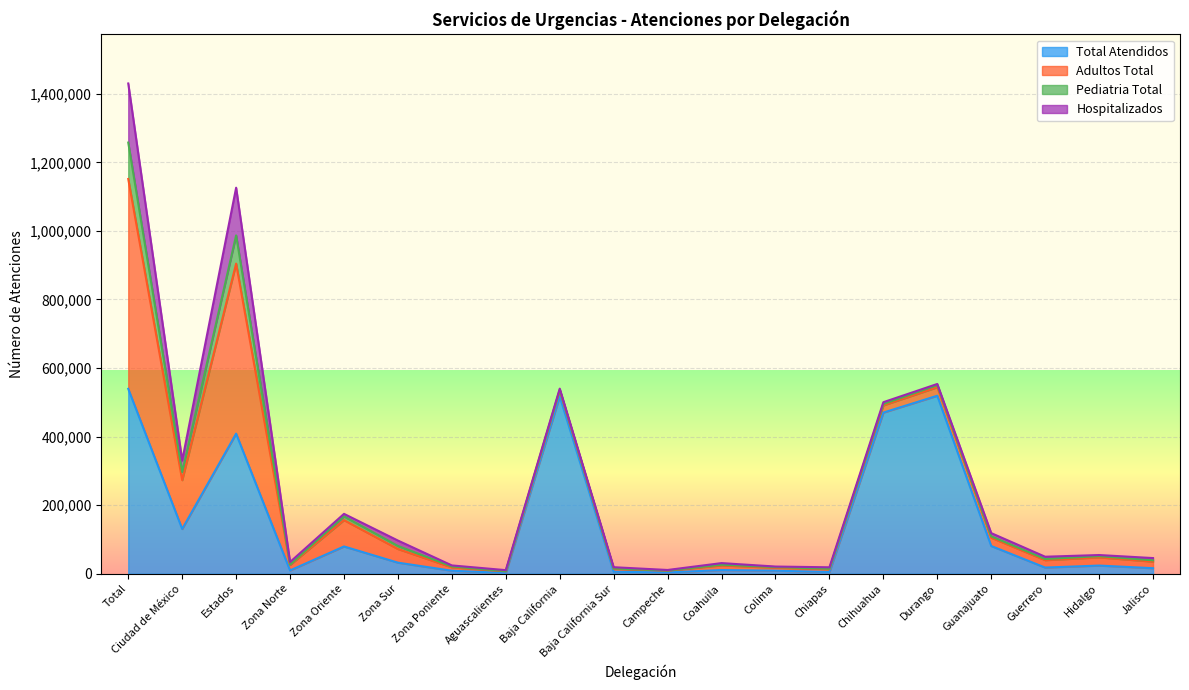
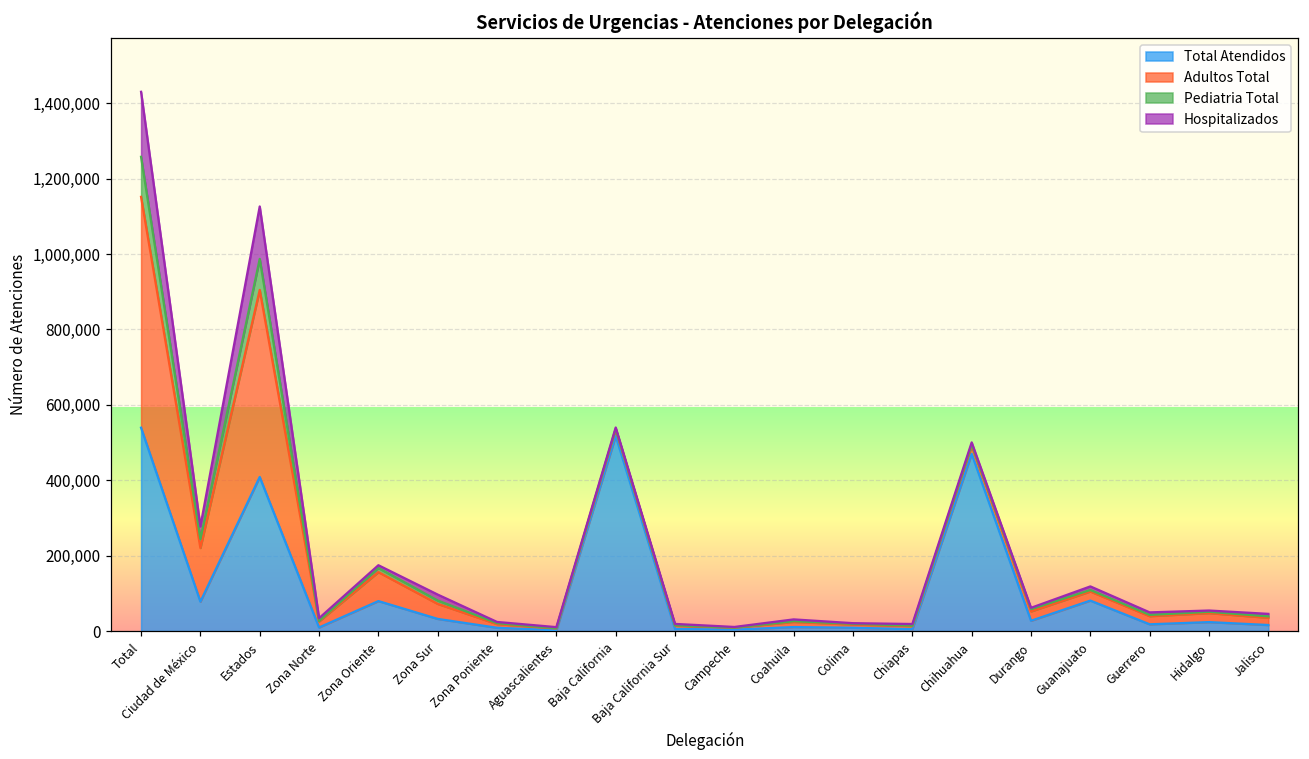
  {
    "Total Atendidos": {
      "Total": "540,000",
-     "Ciudad de México": "130,000",
+     "Ciudad de México": "80,000",
      "Estados": "410,000",
      "Zona Norte": "10,000",
      "Zona Oriente": "80,000",
      "Zona Sur": "30,000",
      "Zona Poniente": "10,000",
      "Baja California": "520,000",
      "Baja California Sur": "10,000",
      "Coahuila": "10,000",
      "Colima": "10,000",
      "Chiapas": "10,000",
      "Chihuahua": "470,000",
-     "Durango": "520,000",
+     "Durango": "30,000",
      "Guanajuato": "80,000",
      "Guerrero": "20,000",
      "Hidalgo": "20,000",
      "Jalisco": "20,000"
    },
    "Adultos Total": {
      "Total": "610,000",
      "Ciudad de México": "140,000",
      "Estados": "500,000",
      "Zona Oriente": "80,000",
      "Zona Sur": "40,000"
    },
    "Pediatria Total": {
      "Total": "110,000",
      "Ciudad de México": "20,000",
      "Estados": "80,000",
      "Zona Sur": "10,000"
    },
    "Hospitalizados": {
      "Total": "170,000",
      "Ciudad de México": "30,000",
      "Estados": "140,000",
      "Zona Sur": "20,000",
      "Guanajuato": "10,000"
    }
  }
